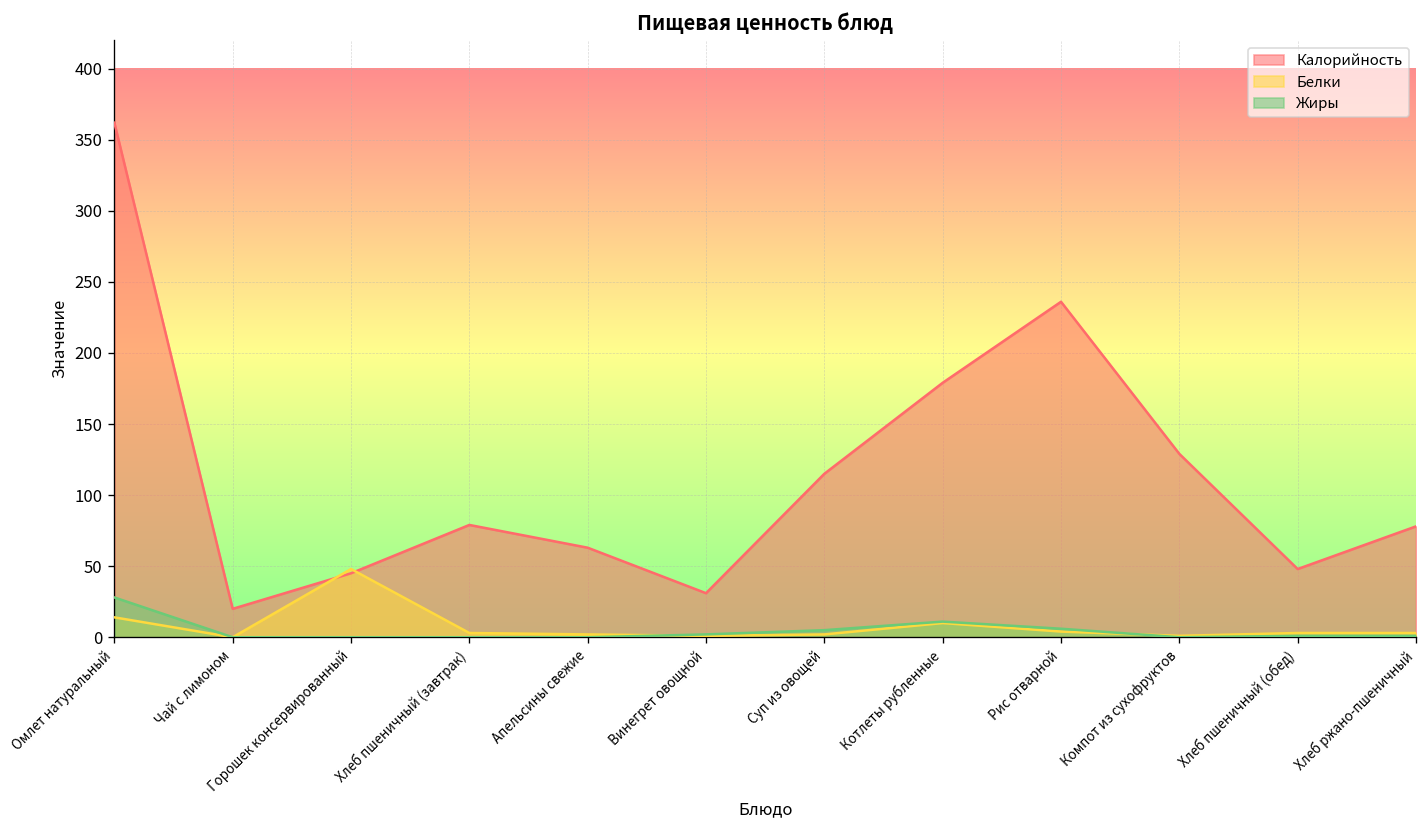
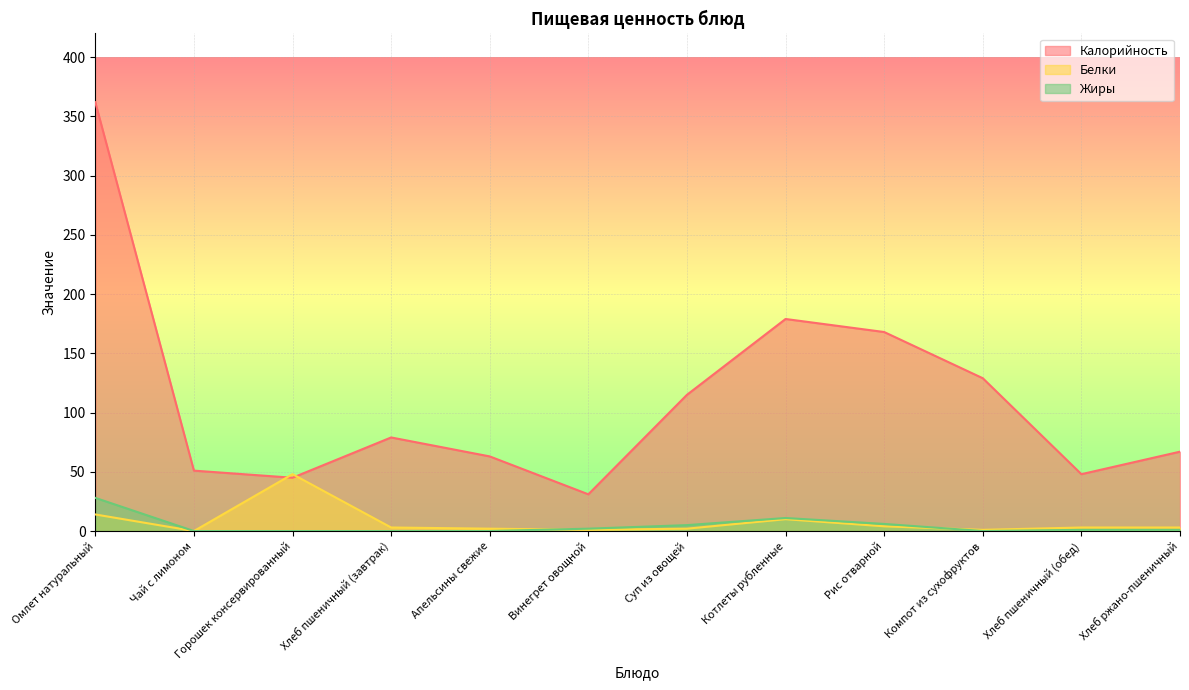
  {
    "Калорийность": {
      "Омлет натуральный": 362,
-     "Чай с лимоном": 20,
+     "Чай с лимоном": 51,
      "Горошек консервированный": 45,
      "Хлеб пшеничный (завтрак)": 79,
      "Апельсины свежие": 63,
      "Винегрет овощной": 31,
      "Суп из овощей": 115,
      "Котлеты рубленные": 179,
-     "Рис отварной": 236,
+     "Рис отварной": 168,
      "Компот из сухофруктов": 129,
      "Хлеб пшеничный (обед)": 48,
-     "Хлеб ржано-пшеничный": 78
+     "Хлеб ржано-пшеничный": 67
    },
    "Белки": {
      "Омлет натуральный": 14,
      "Горошек консервированный": 48,
      "Хлеб пшеничный (завтрак)": 3,
      "Суп из овощей": 2
    },
    "Жиры": {
      "Омлет натуральный": 28,
      "Горошек консервированный": 0,
      "Хлеб пшеничный (завтрак)": 0,
      "Суп из овощей": 5
    }
  }
